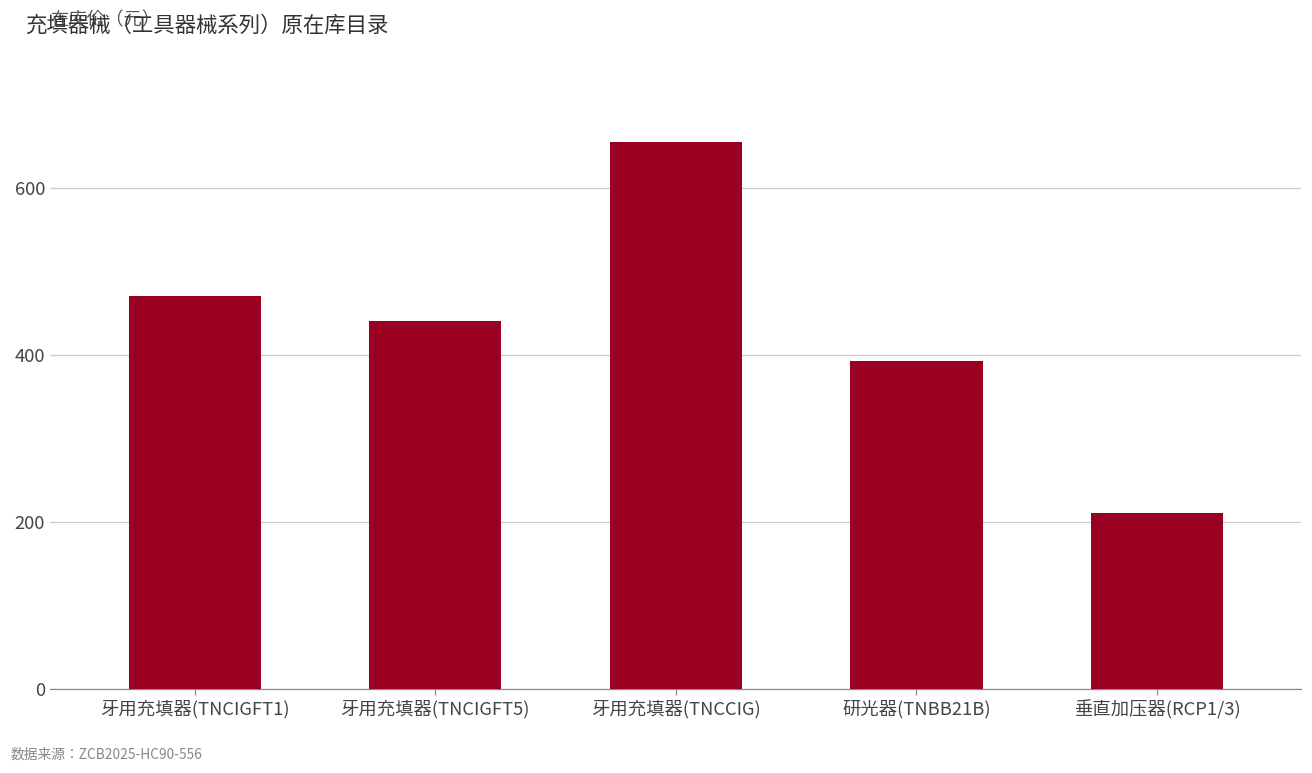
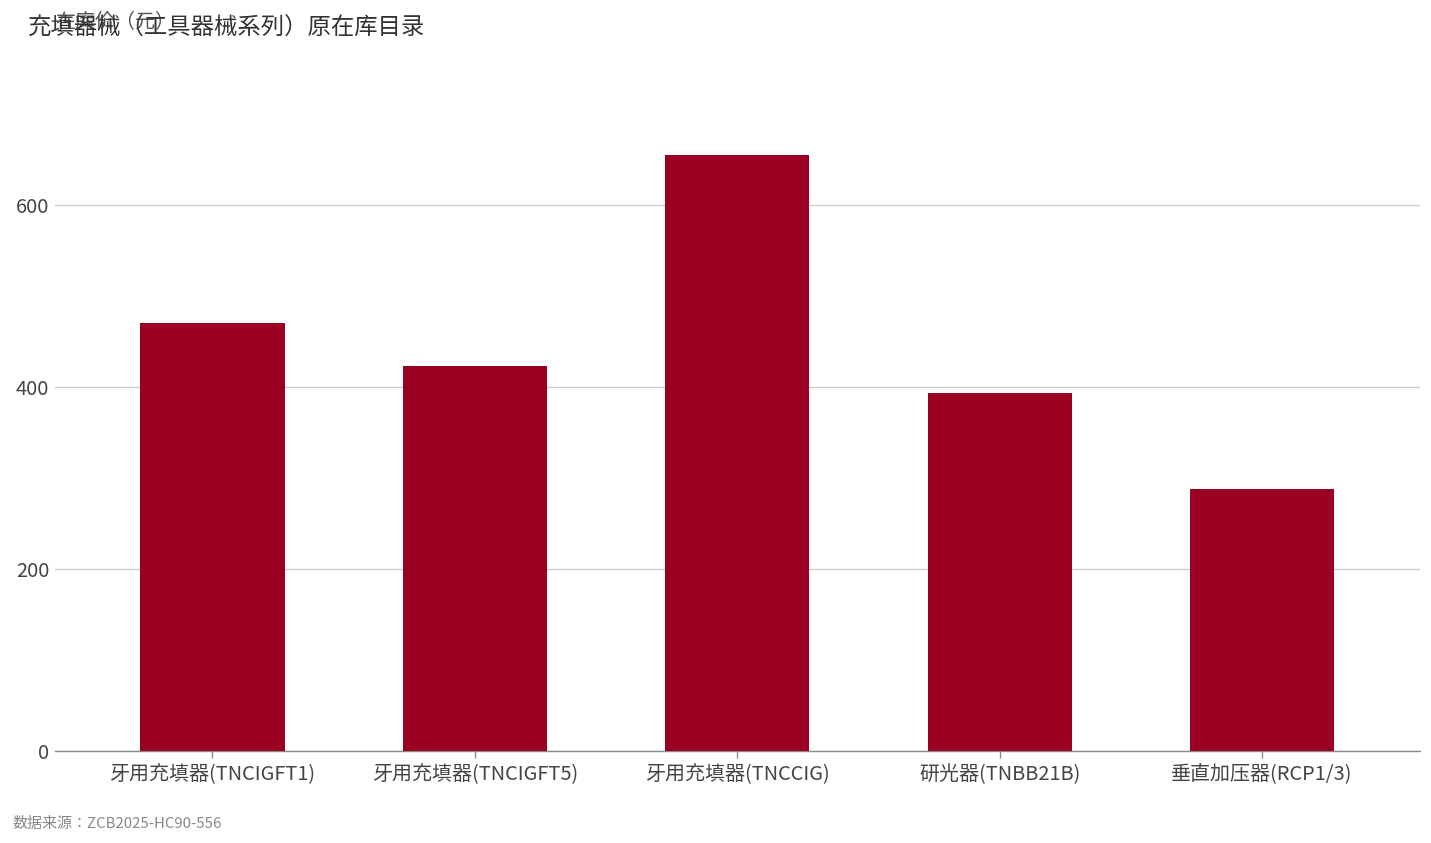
  {
    "牙用充填器(TNCIGFT1)": 470,
-   "牙用充填器(TNCIGFT5)": 440,
+   "牙用充填器(TNCIGFT5)": 420,
    "牙用充填器(TNCCIG)": 660,
    "研光器(TNBB21B)": 390,
-   "垂直加压器(RCP1/3)": 210
+   "垂直加压器(RCP1/3)": 290
  }
